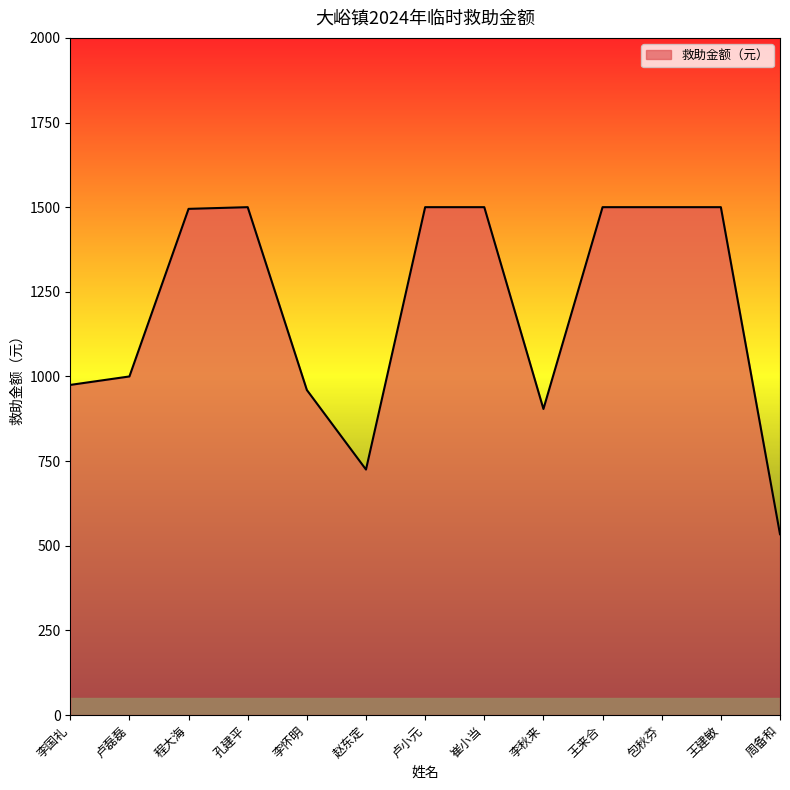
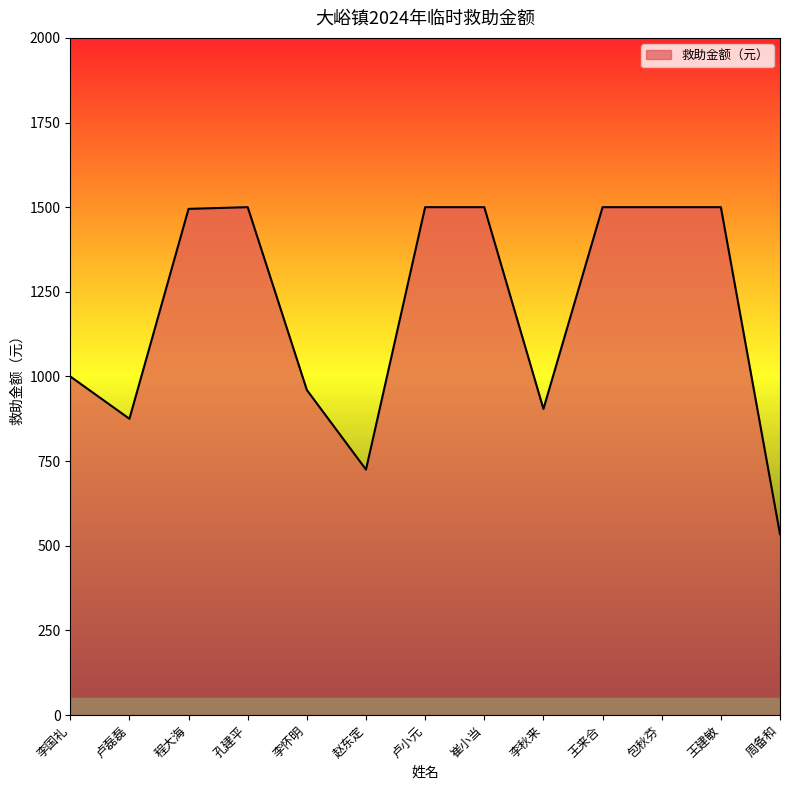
  {
-   "李国礼": 980,
-   "卢磊磊": 1000,
+   "李国礼": 1000,
+   "卢磊磊": 880,
    "程大海": 1500,
    "孔建平": 1500,
    "李怀明": 960,
    "赵东定": 730,
    "卢小元": 1500,
    "崔小当": 1500,
    "李秋来": 900,
    "王来合": 1500,
    "包秋芬": 1500,
    "王建敏": 1500,
    "周备和": 530
  }
